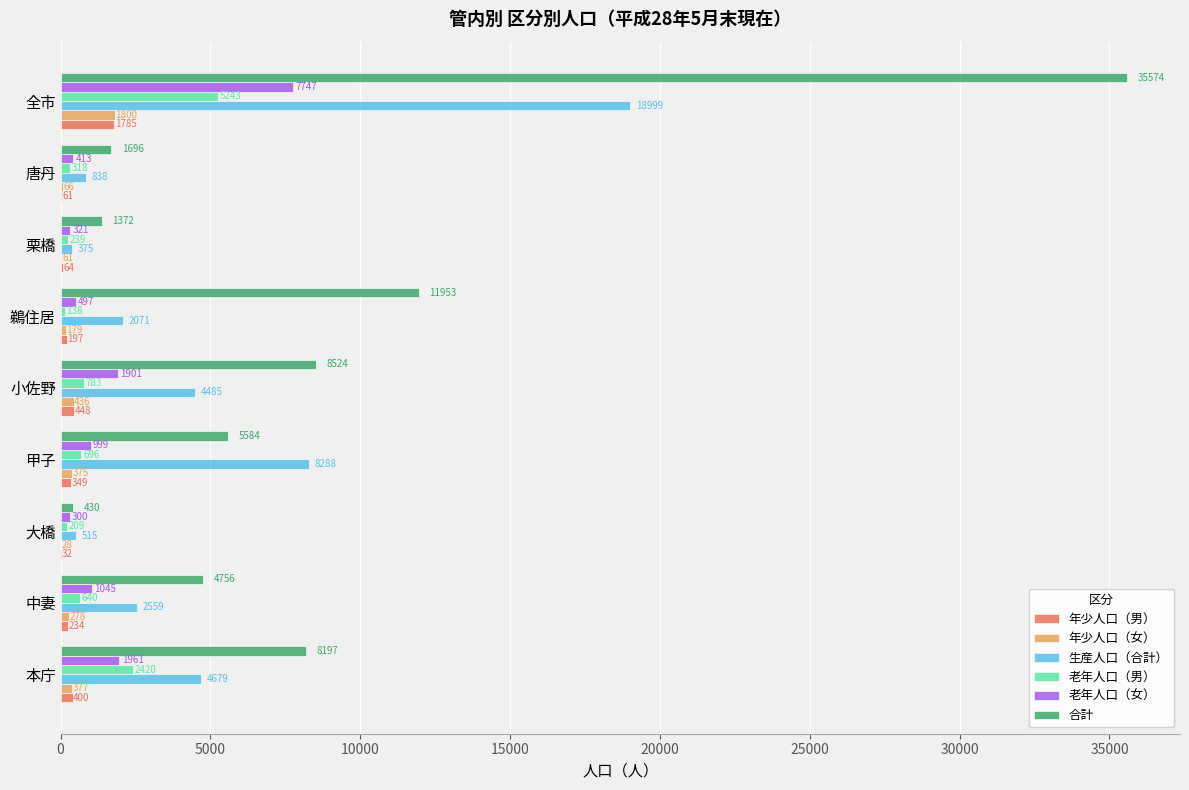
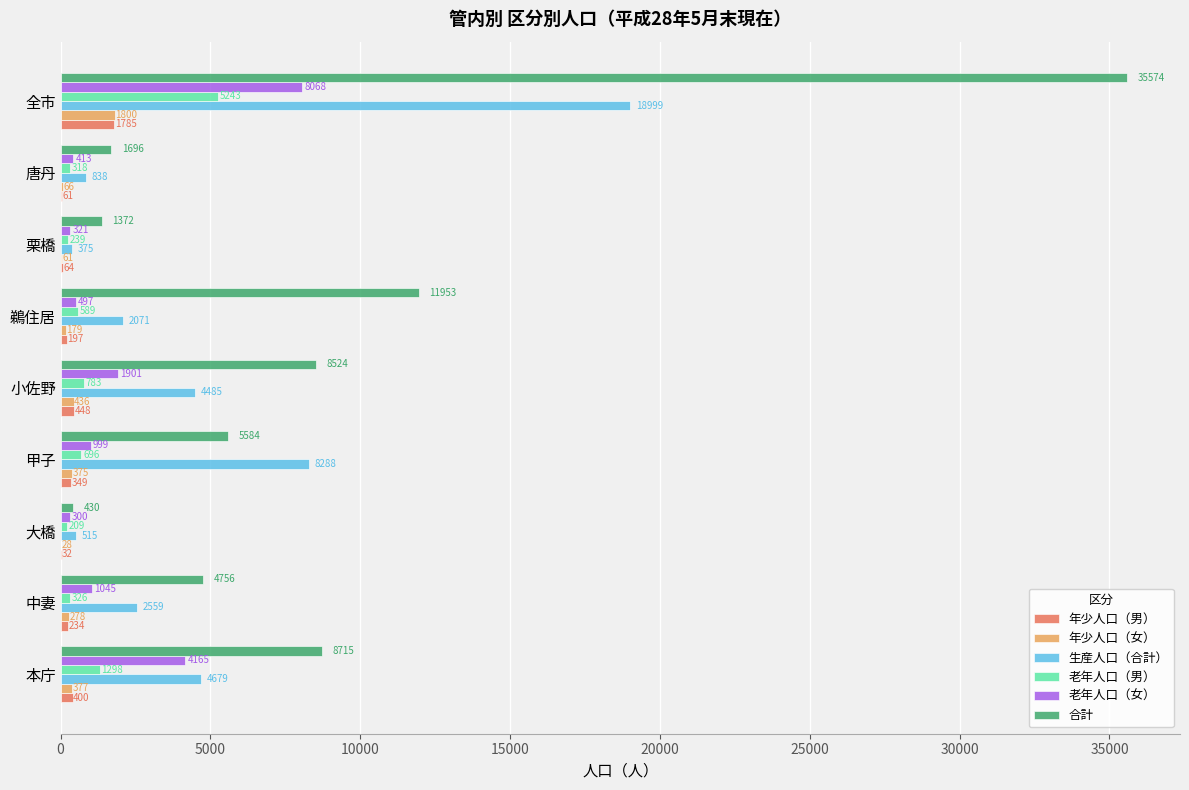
  {
    "生産人口（合計）": {
      "全市": 18999,
      "唐丹": 838,
      "栗橋": 375,
      "鵜住居": 2071,
      "小佐野": 4485,
      "甲子": 8288,
      "大橋": 515,
      "中妻": 2559,
      "本庁": 4679
    },
    "老年人口（男）": {
      "全市": 5243,
      "唐丹": 318,
      "栗橋": 239,
-     "鵜住居": 138,
+     "鵜住居": 589,
      "小佐野": 783,
      "甲子": 696,
      "大橋": 209,
-     "中妻": 640,
-     "本庁": 2420
+     "中妻": 326,
+     "本庁": 1298
    },
    "老年人口（女）": {
-     "全市": 7747,
+     "全市": 8068,
      "唐丹": 413,
      "栗橋": 321,
      "鵜住居": 497,
      "小佐野": 1901,
      "甲子": 999,
      "大橋": 300,
      "中妻": 1045,
-     "本庁": 1961
+     "本庁": 4165
    },
    "合計": {
      "全市": 35574,
      "唐丹": 1696,
      "栗橋": 1372,
      "鵜住居": 11953,
      "小佐野": 8524,
      "甲子": 5584,
      "大橋": 430,
      "中妻": 4756,
-     "本庁": 8197
+     "本庁": 8715
    }
  }
